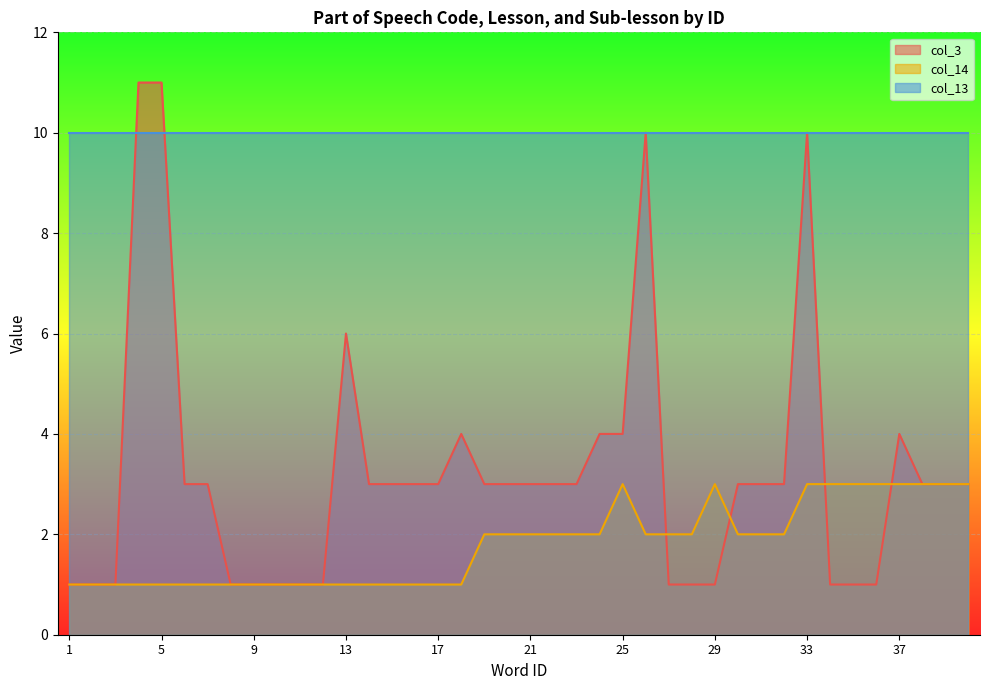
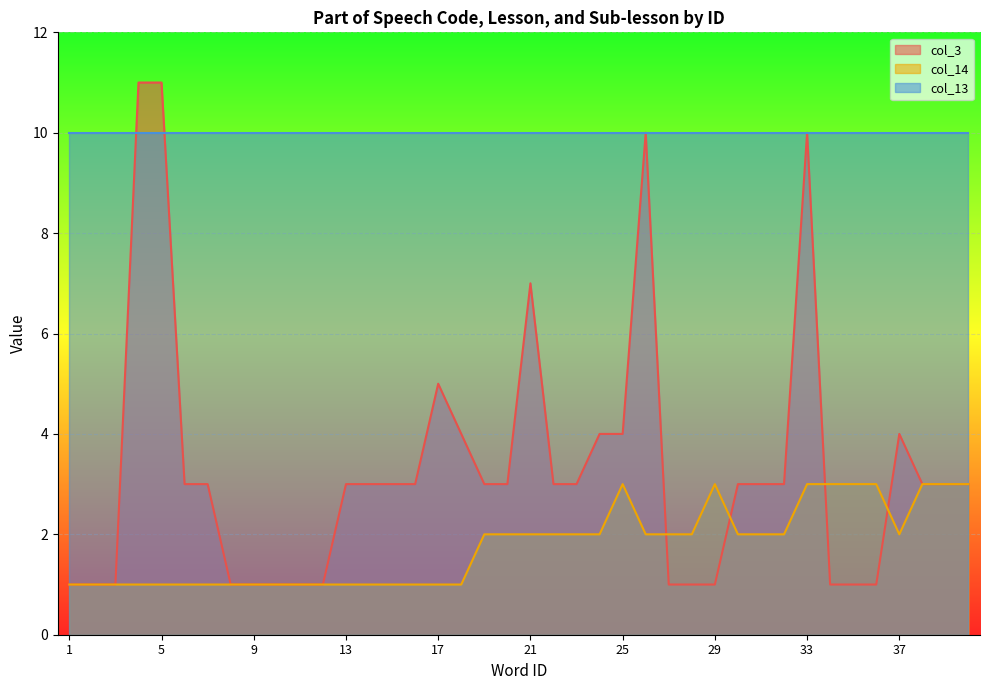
  {
    "col_3": {
      "5": 11,
-     "13": 6,
-     "17": 3,
-     "21": 3,
+     "13": 3,
+     "17": 5,
+     "21": 7,
      "25": 4,
      "29": 1,
      "37": 4
    },
    "col_14": {
      "5": 1,
      "13": 1,
      "17": 1,
      "21": 2,
      "25": 3,
      "29": 3,
      "33": 3,
-     "37": 3
+     "37": 2
    },
    "col_13": {
      "1": 10,
      "5": 10,
      "9": 10,
      "13": 10,
      "17": 10,
      "21": 10,
      "25": 10,
      "29": 10,
      "37": 10
    }
  }
